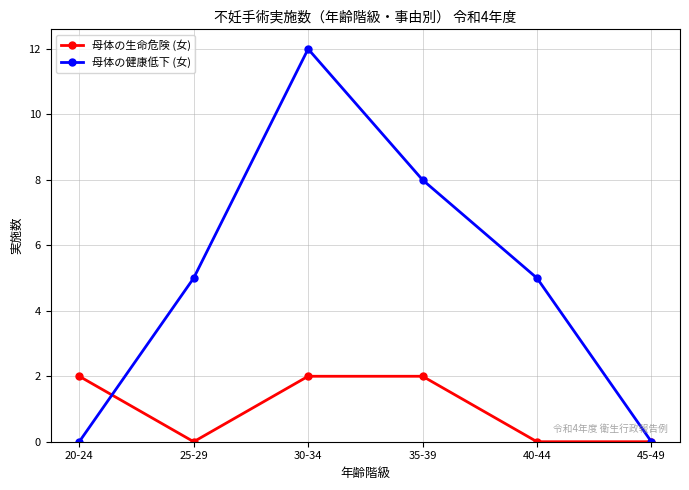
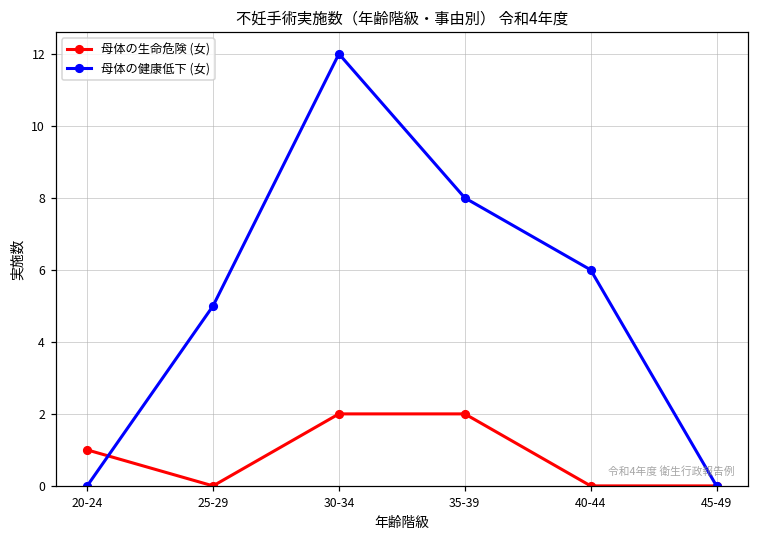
  {
    "母体の生命危険 (女)": {
-     "20-24": 2,
+     "20-24": 1,
      "25-29": 0,
      "30-34": 2,
      "35-39": 2,
      "40-44": 0
    },
    "母体の健康低下 (女)": {
      "20-24": 0,
      "25-29": 5,
      "30-34": 12,
      "35-39": 8,
-     "40-44": 5
+     "40-44": 6
    }
  }
